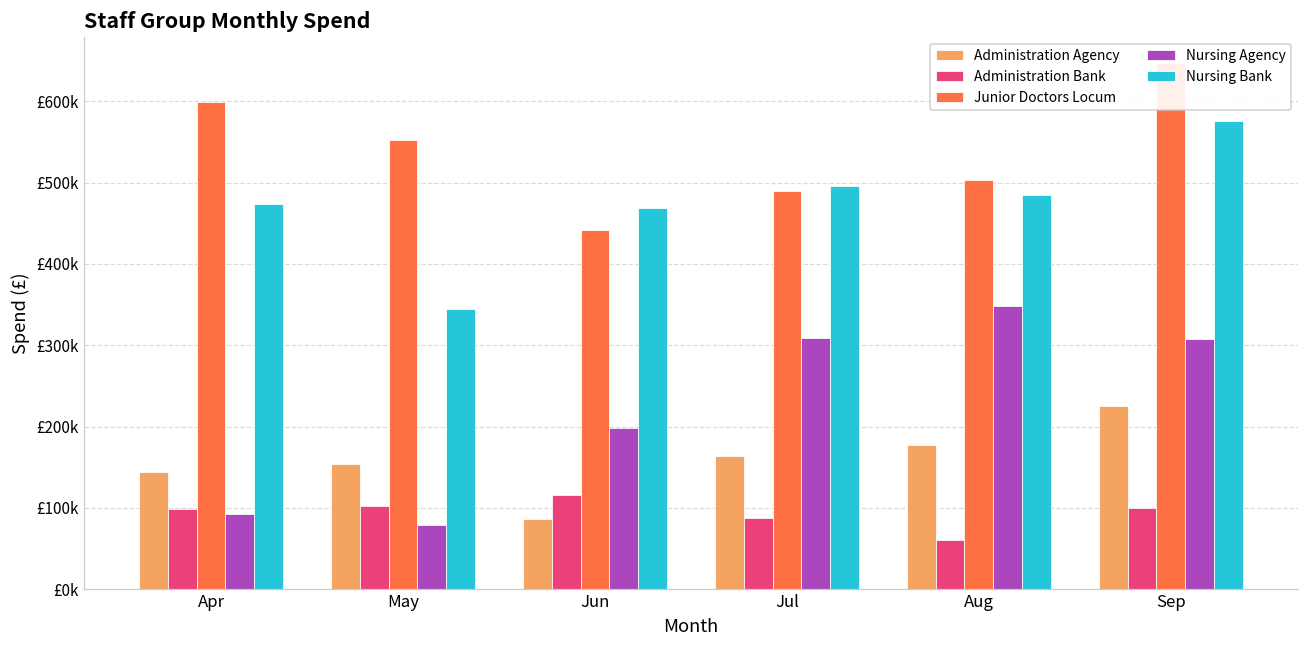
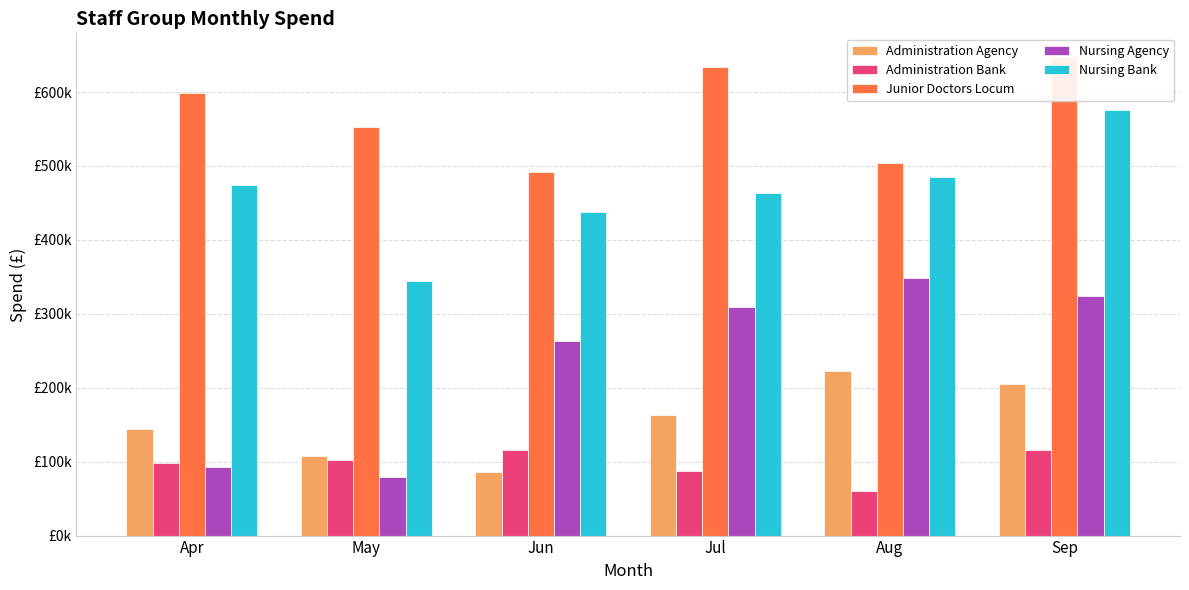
  {
    "Administration Agency": {
      "Apr": "£140000",
-     "May": "£150000",
+     "May": "£110000",
      "Jun": "£90000",
      "Jul": "£160000",
-     "Aug": "£180000",
-     "Sep": "£220000"
+     "Aug": "£220000",
+     "Sep": "£200000"
    },
    "Administration Bank": {
      "Apr": "£100000",
      "May": "£100000",
      "Jun": "£120000",
      "Jul": "£90000",
      "Aug": "£60000",
-     "Sep": "£100000"
+     "Sep": "£120000"
    },
    "Junior Doctors Locum": {
      "Apr": "£600000",
      "May": "£550000",
-     "Jun": "£440000",
-     "Jul": "£490000",
+     "Jun": "£490000",
+     "Jul": "£630000",
      "Aug": "£500000"
    },
    "Nursing Agency": {
      "Apr": "£90000",
      "May": "£80000",
-     "Jun": "£200000",
+     "Jun": "£260000",
      "Jul": "£310000",
      "Aug": "£350000",
-     "Sep": "£310000"
+     "Sep": "£320000"
    },
    "Nursing Bank": {
      "Apr": "£470000",
      "May": "£340000",
-     "Jun": "£470000",
-     "Jul": "£500000",
+     "Jun": "£440000",
+     "Jul": "£460000",
      "Aug": "£480000",
      "Sep": "£580000"
    }
  }
